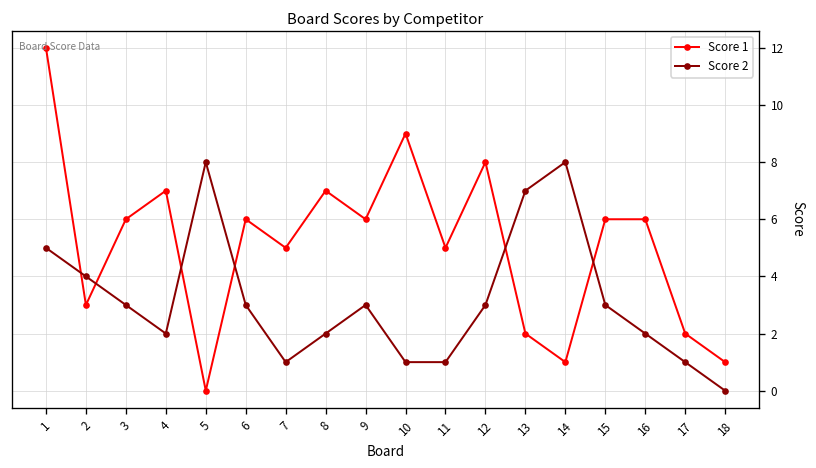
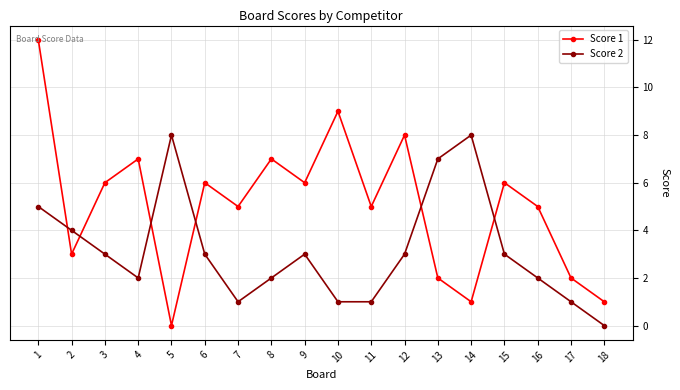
  {
    "Score 1": {
      "1": 12,
      "2": 3,
      "3": 6,
      "4": 7,
      "5": 0,
      "6": 6,
      "7": 5,
      "8": 7,
      "9": 6,
      "10": 9,
      "11": 5,
      "12": 8,
      "13": 2,
      "14": 1,
      "15": 6,
-     "16": 6,
+     "16": 5,
      "17": 2,
      "18": 1
    },
    "Score 2": {
      "1": 5,
      "2": 4,
      "3": 3,
      "4": 2,
      "5": 8,
      "6": 3,
      "7": 1,
      "8": 2,
      "9": 3,
      "10": 1,
      "11": 1,
      "12": 3,
      "13": 7,
      "14": 8,
      "15": 3,
      "16": 2,
      "17": 1,
      "18": 0
    }
  }
